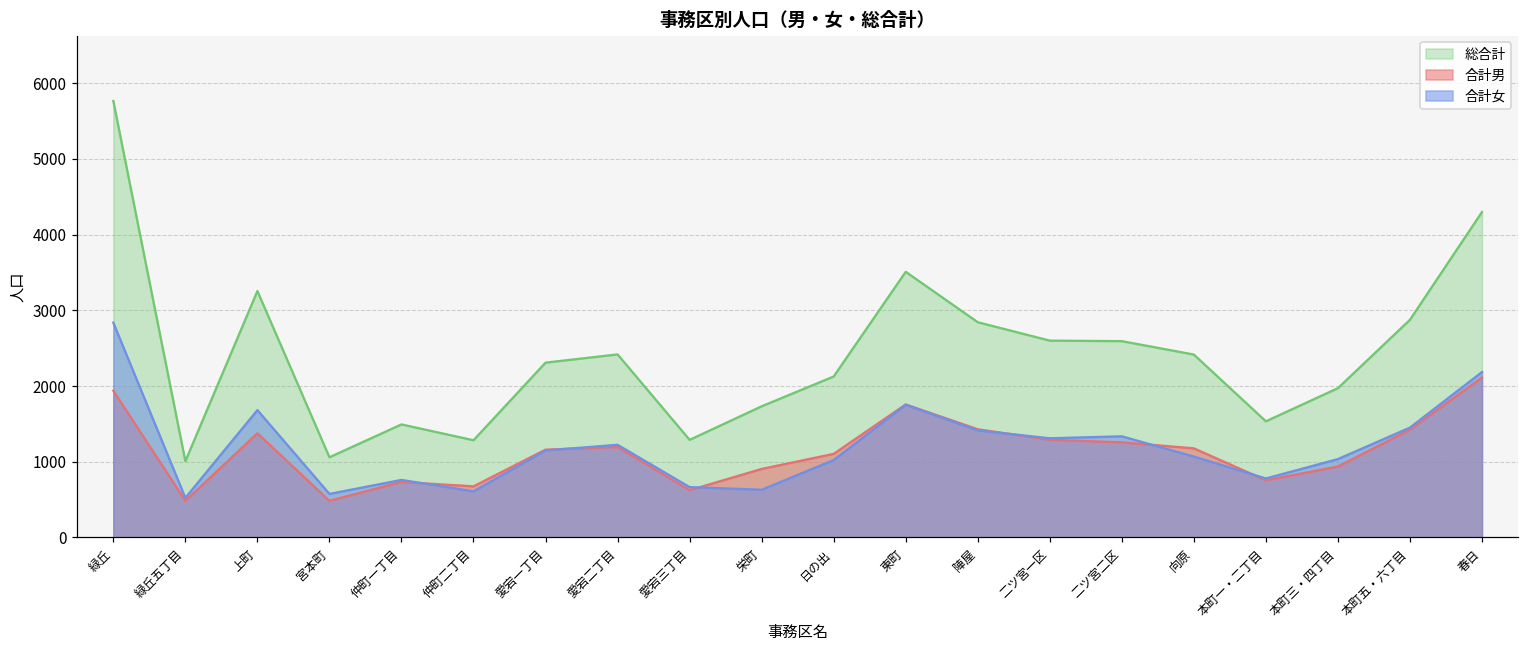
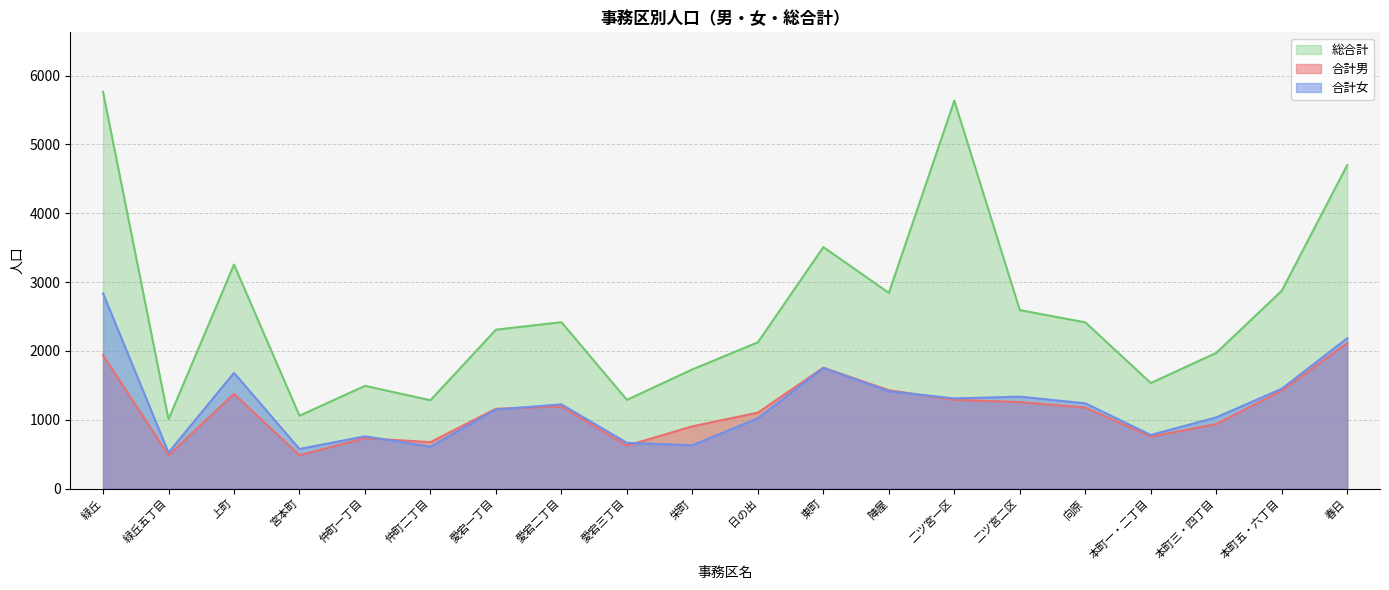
  {
    "総合計": {
      "緑丘": 5800,
      "緑丘五丁目": 1000,
      "上町": 3300,
      "宮本町": 1100,
      "仲町一丁目": 1500,
      "仲町二丁目": 1300,
      "愛宕一丁目": 2300,
      "愛宕二丁目": 2400,
      "愛宕三丁目": 1300,
      "栄町": 1700,
      "日の出": 2100,
      "東町": 3500,
      "陣屋": 2800,
-     "二ツ宮一区": 2600,
+     "二ツ宮一区": 5600,
      "二ツ宮二区": 2600,
      "向原": 2400,
      "本町一・二丁目": 1500,
      "本町三・四丁目": 2000,
      "本町五・六丁目": 2900,
-     "春日": 4300
+     "春日": 4700
    },
    "合計男": {
      "緑丘": 1900,
      "緑丘五丁目": 500,
      "上町": 1400,
      "宮本町": 500,
      "仲町二丁目": 700,
      "愛宕三丁目": 600,
      "栄町": 900,
      "日の出": 1100,
      "二ツ宮二区": 1300,
      "向原": 1200,
      "本町三・四丁目": 900,
      "春日": 2100
    },
    "合計女": {
      "緑丘": 2800,
      "緑丘五丁目": 500,
      "上町": 1700,
      "宮本町": 600,
      "仲町二丁目": 600,
      "愛宕三丁目": 700,
      "栄町": 600,
      "日の出": 1000,
      "二ツ宮二区": 1300,
-     "向原": 1100,
+     "向原": 1200,
      "本町三・四丁目": 1000,
      "春日": 2200
    }
  }
